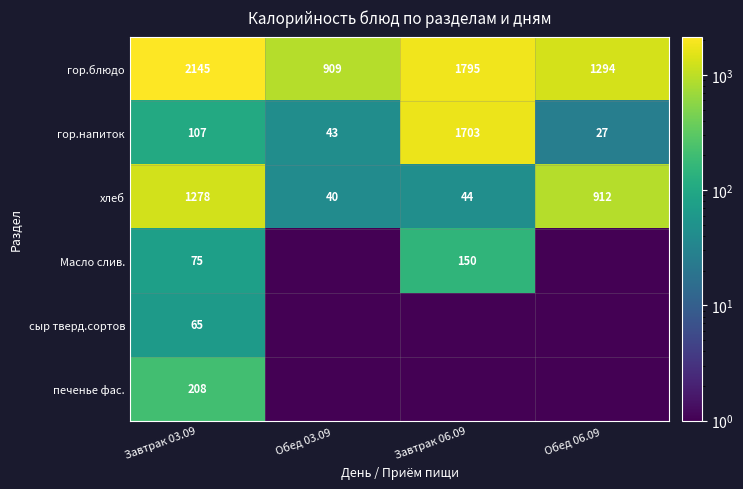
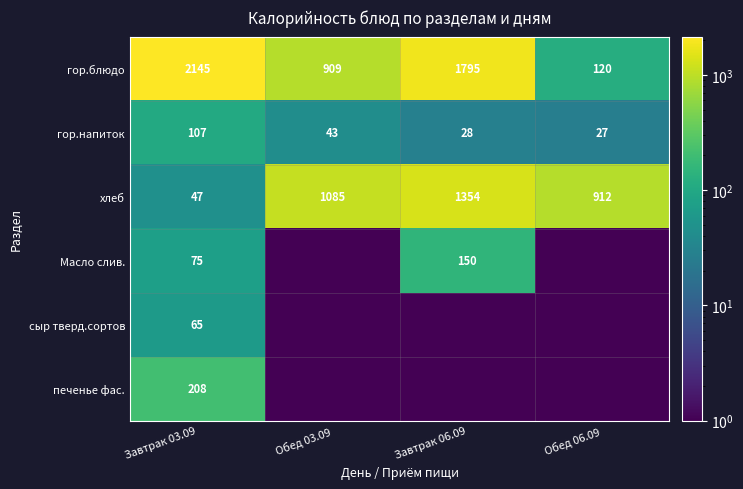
  {
    "гор.блюдо": {
      "Завтрак 03.09": 2145,
      "Обед 03.09": 909,
      "Завтрак 06.09": 1795,
-     "Обед 06.09": 1294
+     "Обед 06.09": 120
    },
    "гор.напиток": {
      "Завтрак 03.09": 107,
      "Обед 03.09": 43,
-     "Завтрак 06.09": 1703,
+     "Завтрак 06.09": 28,
      "Обед 06.09": 27
    },
    "хлеб": {
-     "Завтрак 03.09": 1278,
-     "Обед 03.09": 40,
-     "Завтрак 06.09": 44,
+     "Завтрак 03.09": 47,
+     "Обед 03.09": 1085,
+     "Завтрак 06.09": 1354,
      "Обед 06.09": 912
    },
    "Масло слив.": {
      "Завтрак 03.09": 75,
      "Завтрак 06.09": 150
    },
    "сыр тверд.сортов": {
      "Завтрак 03.09": 65
    },
    "печенье фас.": {
      "Завтрак 03.09": 208
    }
  }
